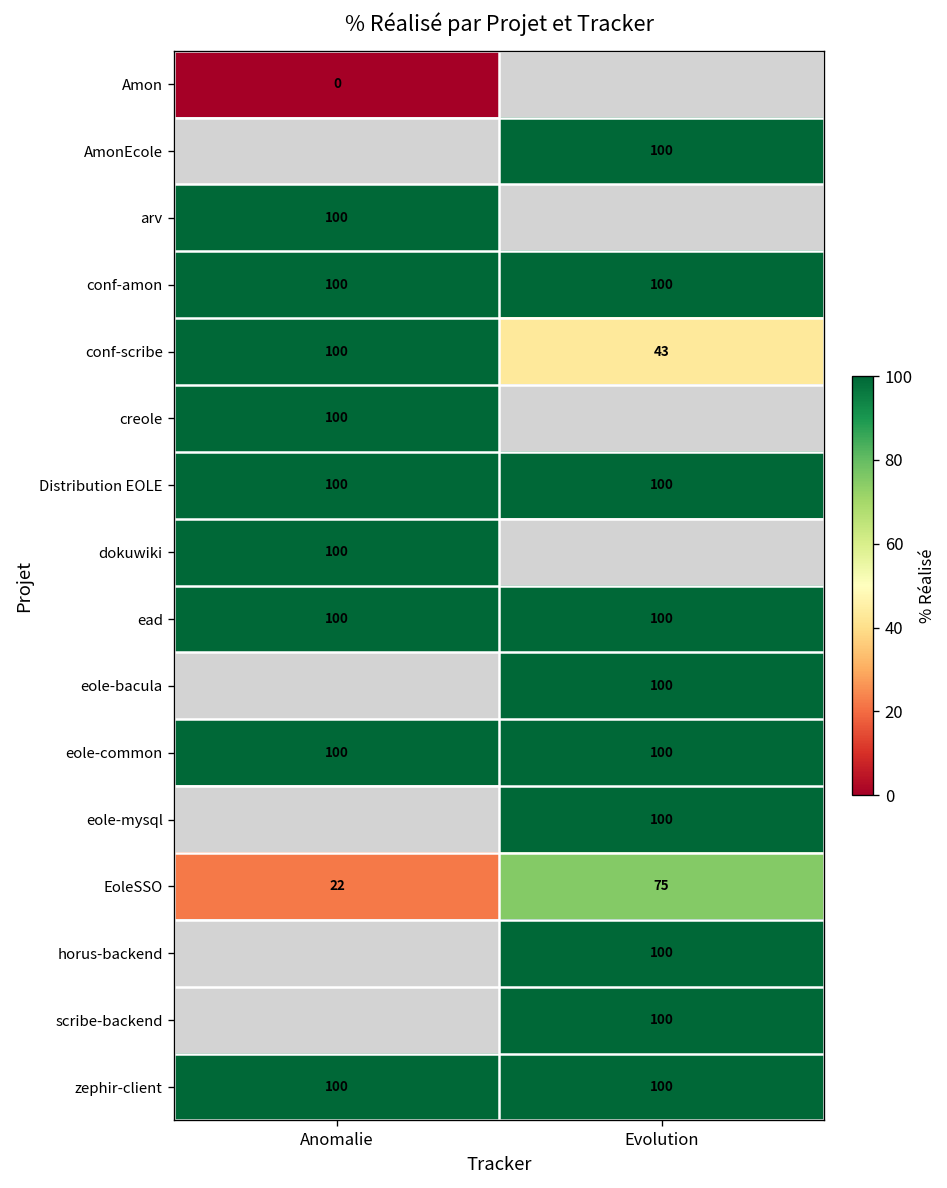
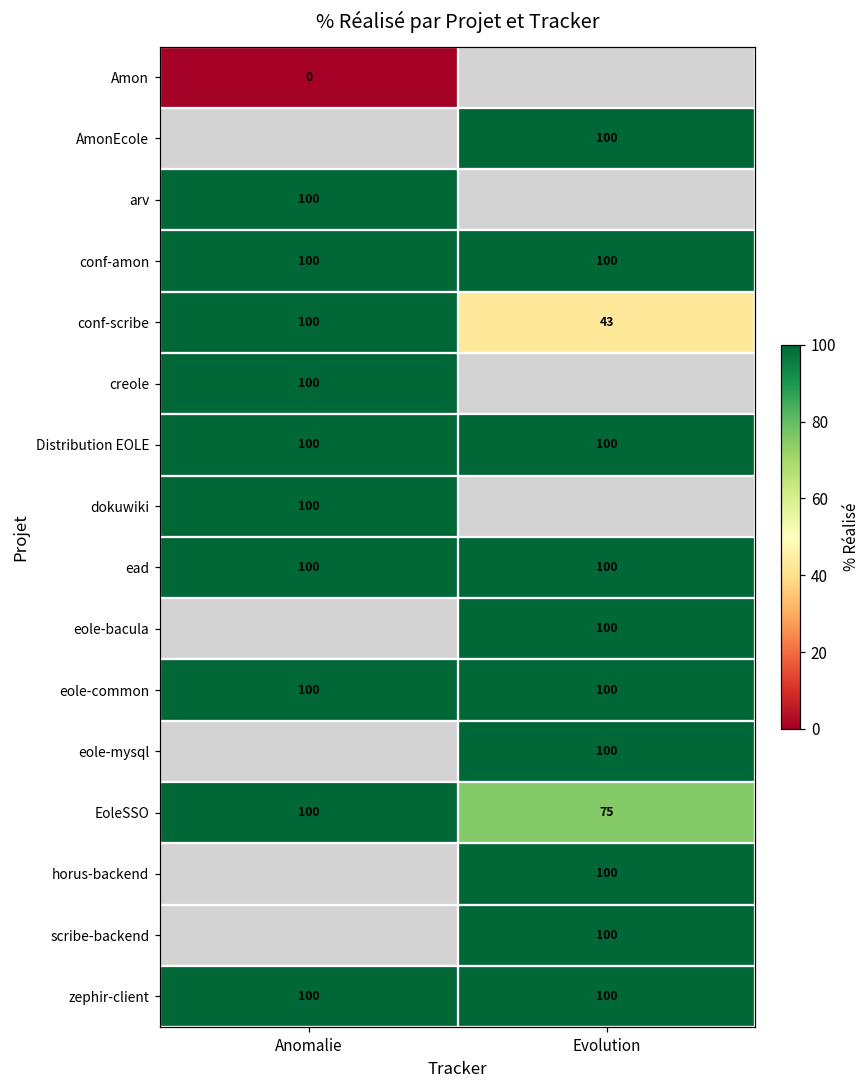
  {
    "Amon": {
      "Anomalie": 0
    },
    "AmonEcole": {
      "Evolution": 100
    },
    "arv": {
      "Anomalie": 100
    },
    "conf-amon": {
      "Anomalie": 100,
      "Evolution": 100
    },
    "conf-scribe": {
      "Anomalie": 100,
      "Evolution": 43
    },
    "creole": {
      "Anomalie": 100
    },
    "Distribution EOLE": {
      "Anomalie": 100,
      "Evolution": 100
    },
    "dokuwiki": {
      "Anomalie": 100
    },
    "ead": {
      "Anomalie": 100,
      "Evolution": 100
    },
    "eole-bacula": {
      "Evolution": 100
    },
    "eole-common": {
      "Anomalie": 100,
      "Evolution": 100
    },
    "eole-mysql": {
      "Evolution": 100
    },
    "EoleSSO": {
-     "Anomalie": 22,
+     "Anomalie": 100,
      "Evolution": 75
    },
    "horus-backend": {
      "Evolution": 100
    },
    "scribe-backend": {
      "Evolution": 100
    },
    "zephir-client": {
      "Anomalie": 100,
      "Evolution": 100
    }
  }
